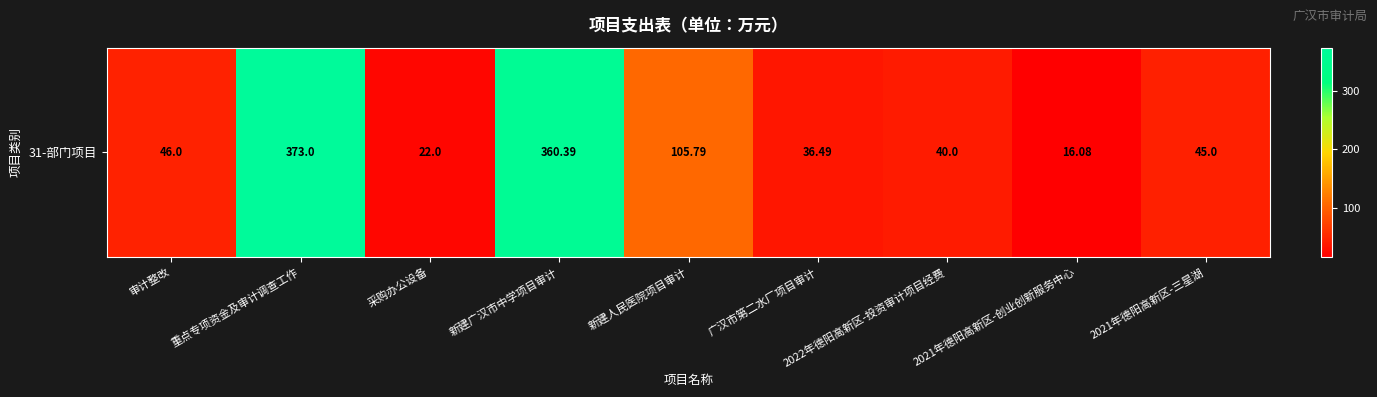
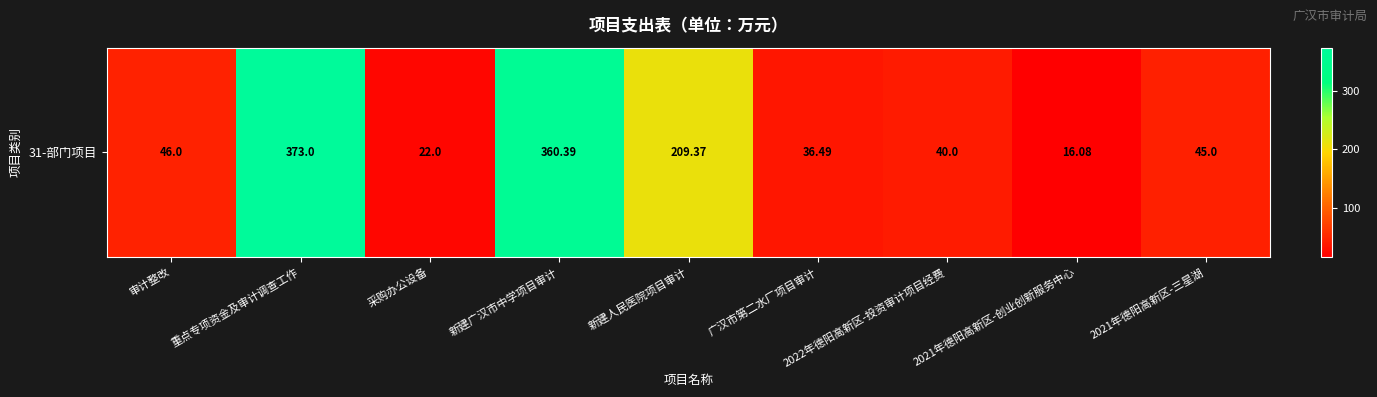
  {
    "31-部门项目": {
      "审计整改": 46.0,
      "重点专项资金及审计调查工作": 373.0,
      "采购办公设备": 22.0,
      "新建广汉市中学项目审计": 360.39,
-     "新建人民医院项目审计": 105.79,
+     "新建人民医院项目审计": 209.37,
      "广汉市第二水厂项目审计": 36.49,
      "2022年德阳高新区-投资审计项目经费": 40.0,
      "2021年德阳高新区-创业创新服务中心": 16.08,
      "2021年德阳高新区-三星湖": 45.0
    }
  }
